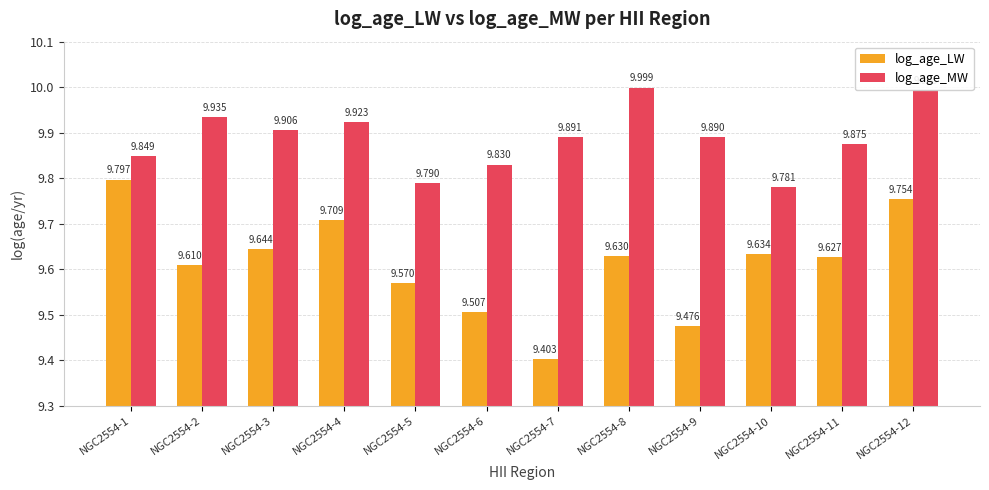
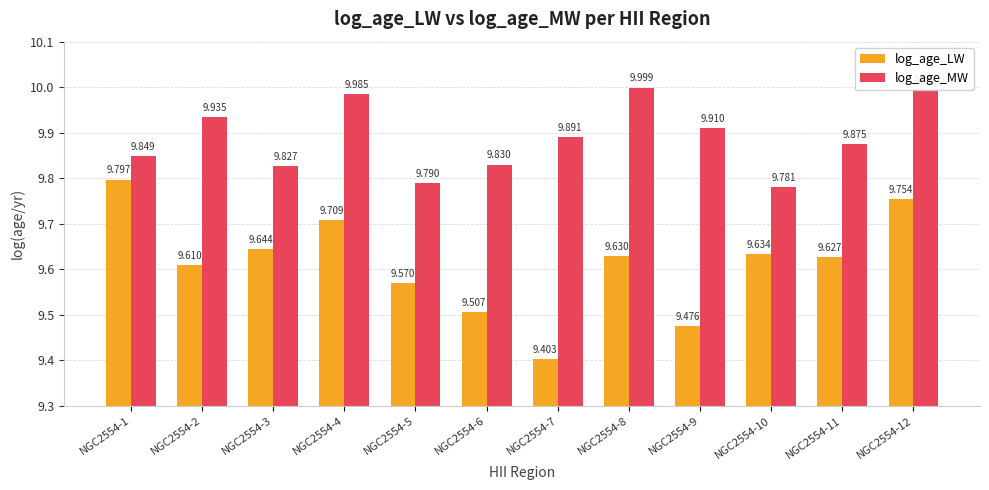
  {
    "log_age_LW": {
      "NGC2554-1": 9.797,
      "NGC2554-2": 9.610,
      "NGC2554-3": 9.644,
      "NGC2554-4": 9.709,
      "NGC2554-5": 9.570,
      "NGC2554-6": 9.507,
      "NGC2554-7": 9.403,
      "NGC2554-8": 9.630,
      "NGC2554-9": 9.476,
      "NGC2554-10": 9.634,
      "NGC2554-11": 9.627,
      "NGC2554-12": 9.754
    },
    "log_age_MW": {
      "NGC2554-1": 9.849,
      "NGC2554-2": 9.935,
-     "NGC2554-3": 9.906,
-     "NGC2554-4": 9.923,
+     "NGC2554-3": 9.827,
+     "NGC2554-4": 9.985,
      "NGC2554-5": 9.790,
      "NGC2554-6": 9.830,
      "NGC2554-7": 9.891,
      "NGC2554-8": 9.999,
-     "NGC2554-9": 9.890,
+     "NGC2554-9": 9.910,
      "NGC2554-10": 9.781,
      "NGC2554-11": 9.875
    }
  }
